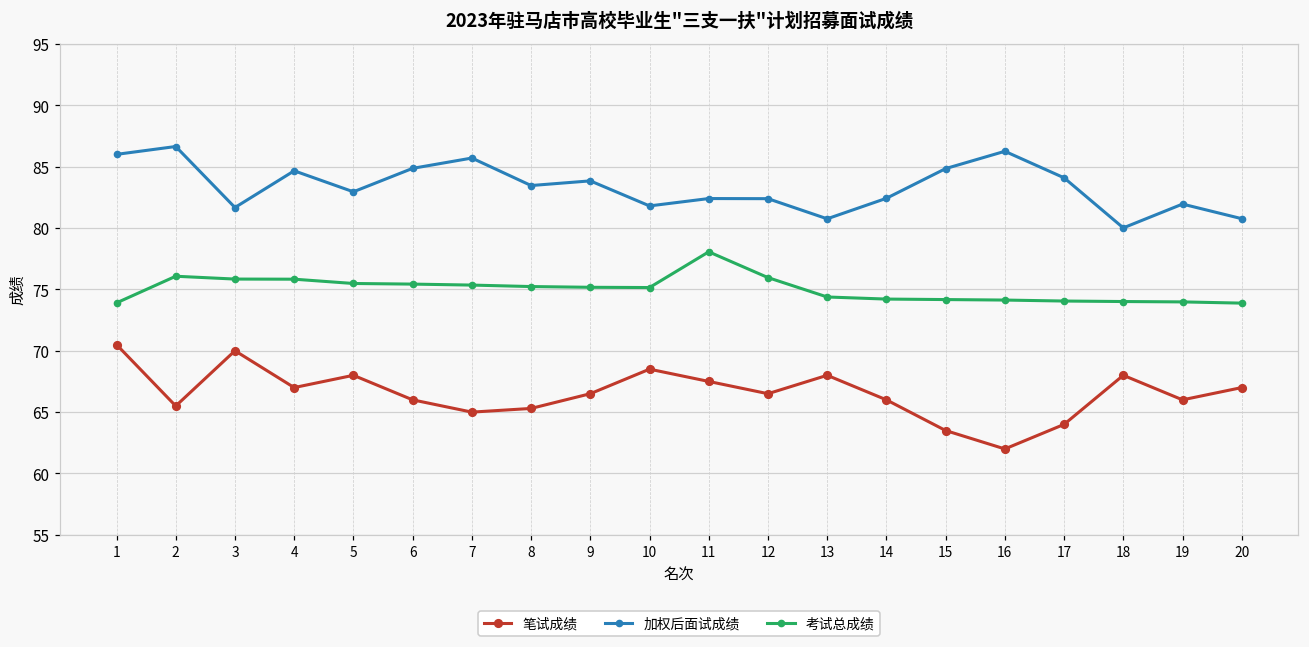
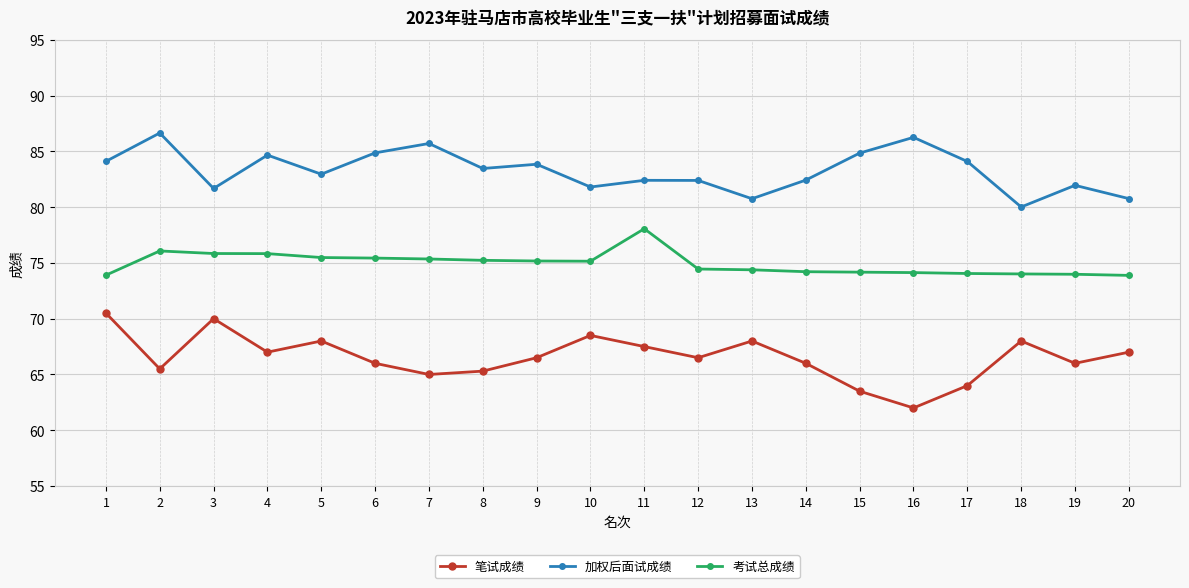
  {
    "笔试成绩": {
      "1": 70.5,
      "2": 65.5,
      "3": 70.0,
      "4": 67.0,
      "5": 68.0,
      "6": 66.0,
      "7": 65.0,
      "8": 65.3,
      "9": 66.5,
      "10": 68.5,
      "11": 67.5,
      "12": 66.5,
      "13": 68.0,
      "14": 66.0,
      "15": 63.5,
      "16": 62.0,
      "17": 64.0,
      "18": 68.0,
      "19": 66.0,
      "20": 67.0
    },
    "加权后面试成绩": {
-     "1": 86.0,
+     "1": 84.1,
      "2": 86.6,
      "3": 81.7,
      "4": 84.7,
      "5": 83.0,
      "6": 84.9,
      "7": 85.7,
      "8": 83.5,
      "9": 83.8,
      "10": 81.8,
      "11": 82.4,
      "12": 82.4,
      "13": 80.8,
      "14": 82.4,
      "15": 84.8,
      "16": 86.3,
      "17": 84.1,
      "18": 80.0,
      "19": 82.0,
      "20": 80.8
    },
    "考试总成绩": {
      "1": 73.9,
      "2": 76.1,
      "3": 75.8,
      "4": 75.8,
      "5": 75.5,
      "6": 75.4,
      "7": 75.4,
      "8": 75.2,
      "9": 75.2,
      "10": 75.2,
      "11": 78.1,
-     "12": 76.0,
+     "12": 74.5,
      "13": 74.4,
      "14": 74.2,
      "15": 74.2,
      "16": 74.1,
      "17": 74.1,
      "18": 74.0,
      "19": 74.0,
      "20": 73.9
    }
  }
